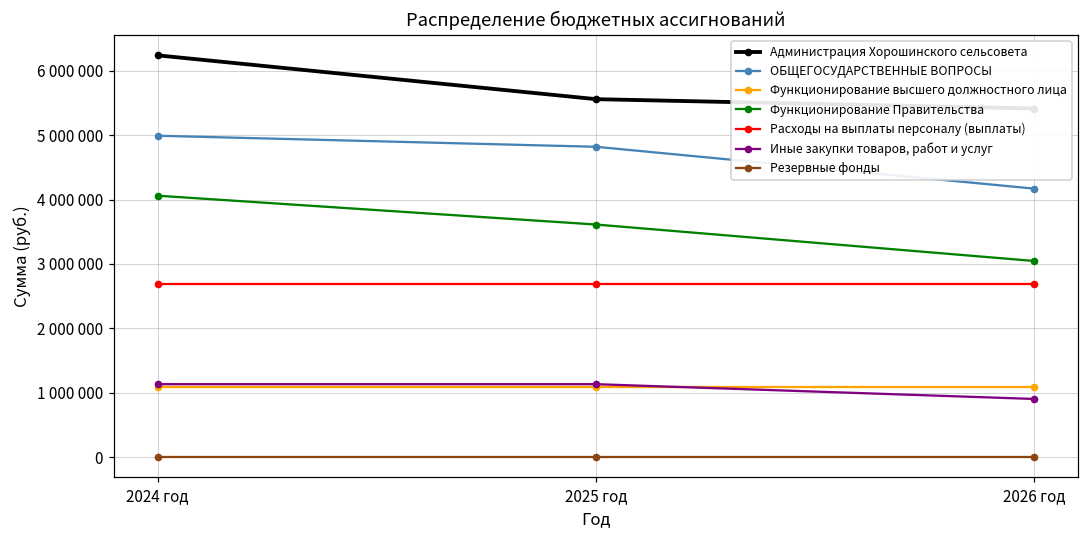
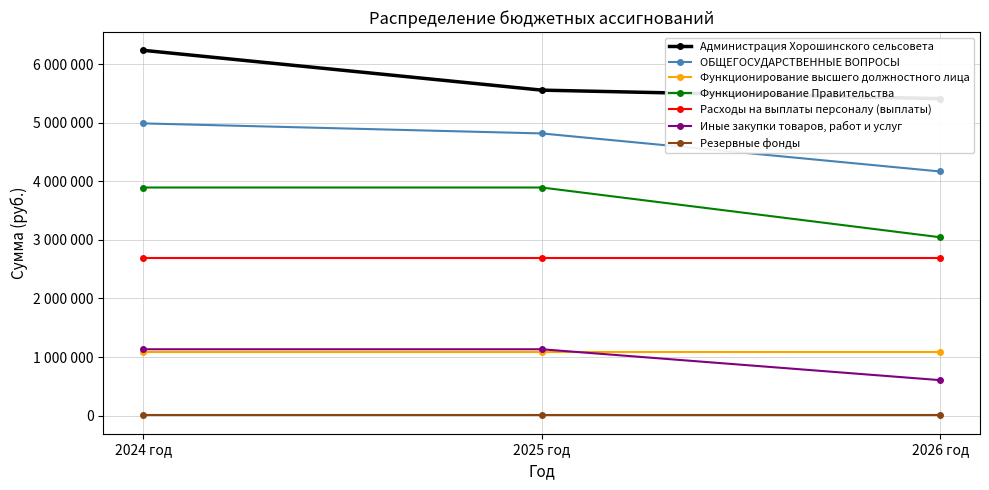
  {
    "Администрация Хорошинского сельсовета": {
      "2024 год": 6200000,
      "2025 год": 5600000
    },
    "ОБЩЕГОСУДАРСТВЕННЫЕ ВОПРОСЫ": {
      "2024 год": 5000000,
      "2025 год": 4800000,
      "2026 год": 4200000
    },
    "Функционирование высшего должностного лица": {
      "2024 год": 1100000,
      "2025 год": 1100000,
      "2026 год": 1100000
    },
    "Функционирование Правительства": {
-     "2024 год": 4100000,
-     "2025 год": 3600000,
+     "2024 год": 3900000,
+     "2025 год": 3900000,
      "2026 год": 3000000
    },
    "Расходы на выплаты персоналу (выплаты)": {
      "2024 год": 2700000,
      "2025 год": 2700000,
      "2026 год": 2700000
    },
    "Иные закупки товаров, работ и услуг": {
      "2024 год": 1100000,
      "2025 год": 1100000,
-     "2026 год": 900000
+     "2026 год": 600000
    },
    "Резервные фонды": {
      "2024 год": 0,
      "2025 год": 0,
      "2026 год": 0
    }
  }
